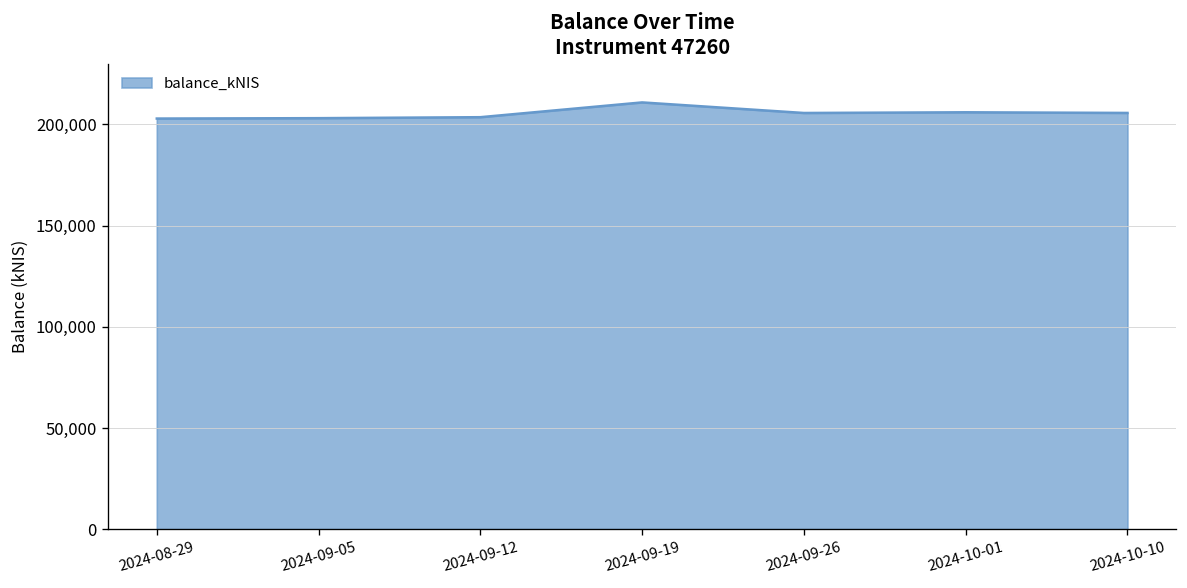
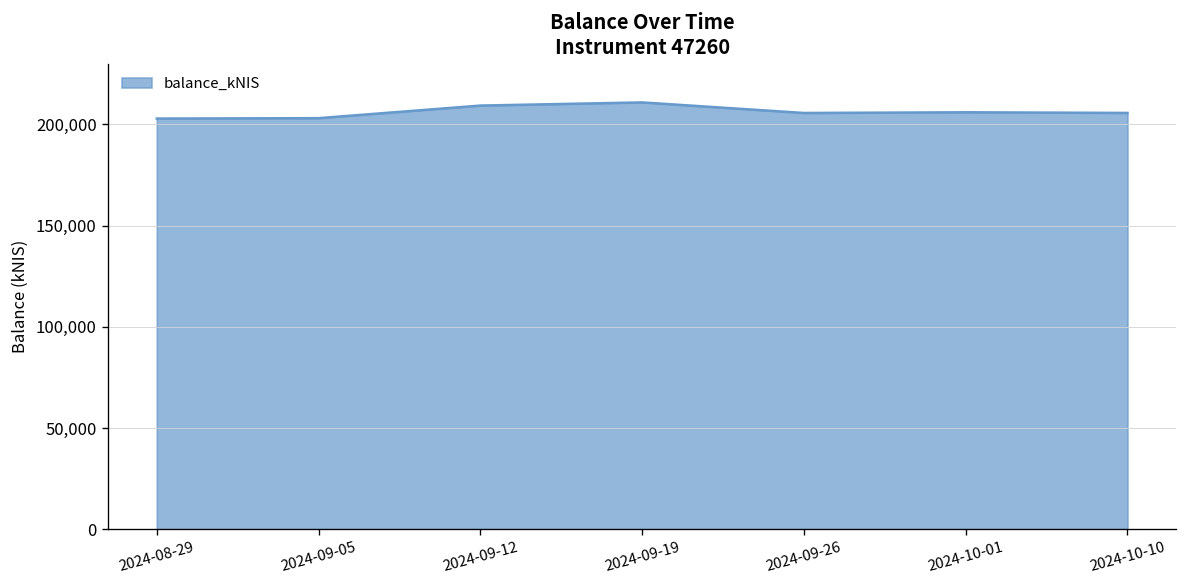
  {
    "2024-08-29": "203,000",
    "2024-09-05": "203,000",
-   "2024-09-12": "204,000",
+   "2024-09-12": "209,000",
    "2024-09-19": "211,000",
    "2024-09-26": "206,000",
    "2024-10-01": "206,000",
    "2024-10-10": "206,000"
  }
